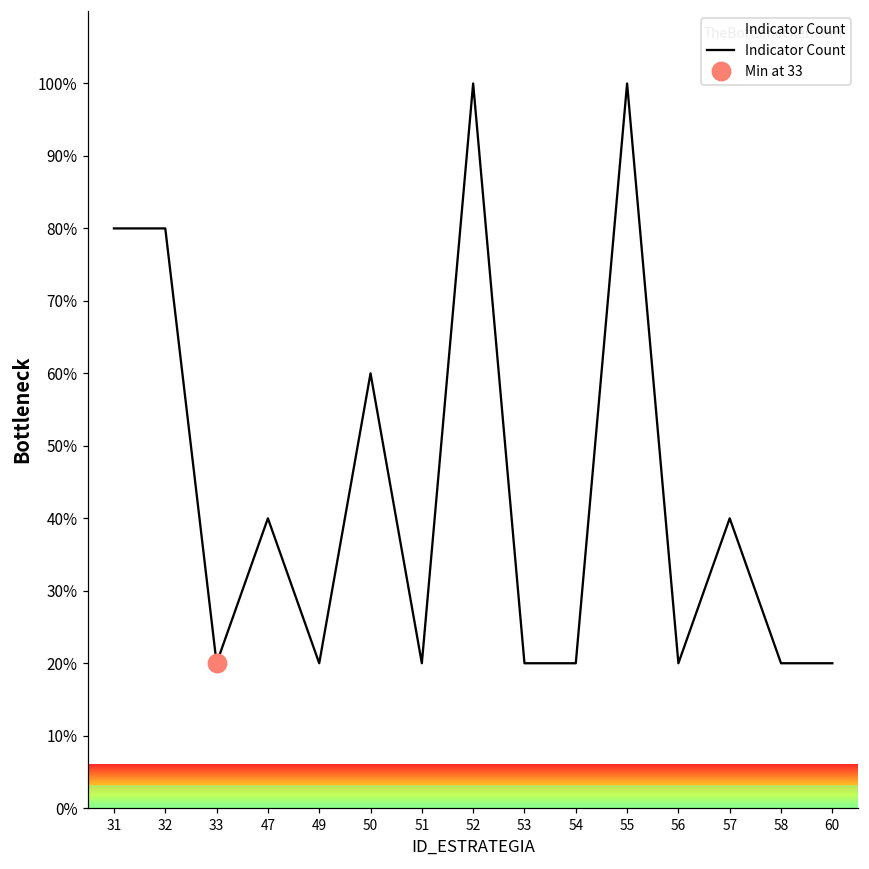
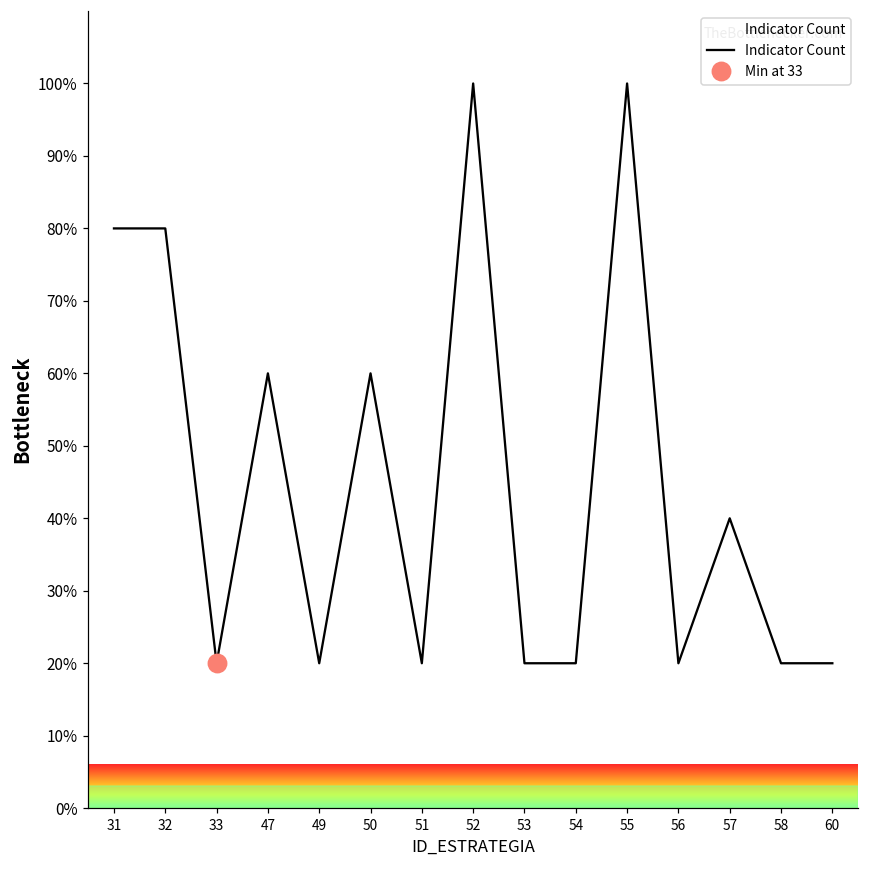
  {
    "Indicator Count": {
      "31": "80%",
      "32": "80%",
-     "47": "40%",
+     "47": "60%",
      "49": "20%",
      "50": "60%",
      "51": "20%",
      "52": "100%",
      "53": "20%",
      "54": "20%",
      "55": "100%",
      "56": "20%",
      "57": "40%",
      "58": "20%",
      "60": "20%"
    }
  }
